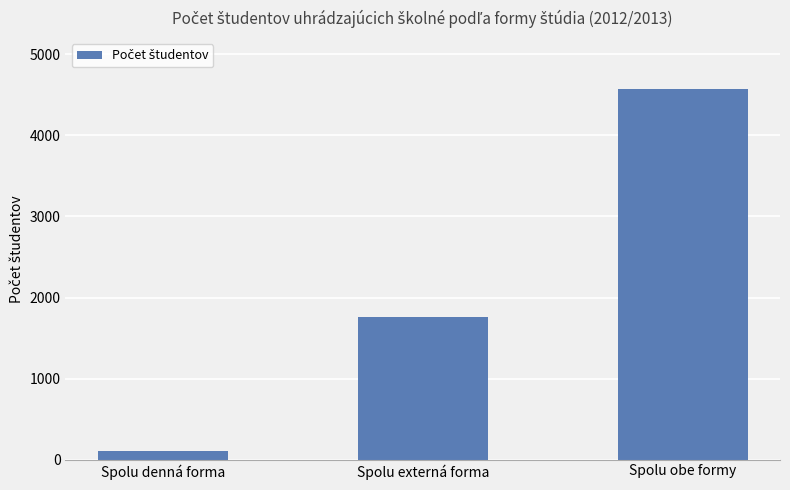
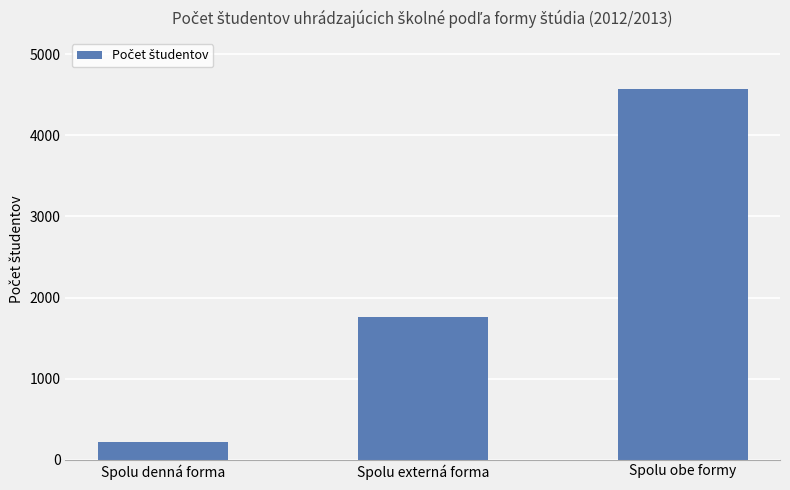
  {
-   "Spolu denná forma": 100,
+   "Spolu denná forma": 200,
    "Spolu externá forma": 1800,
    "Spolu obe formy": 4600
  }
